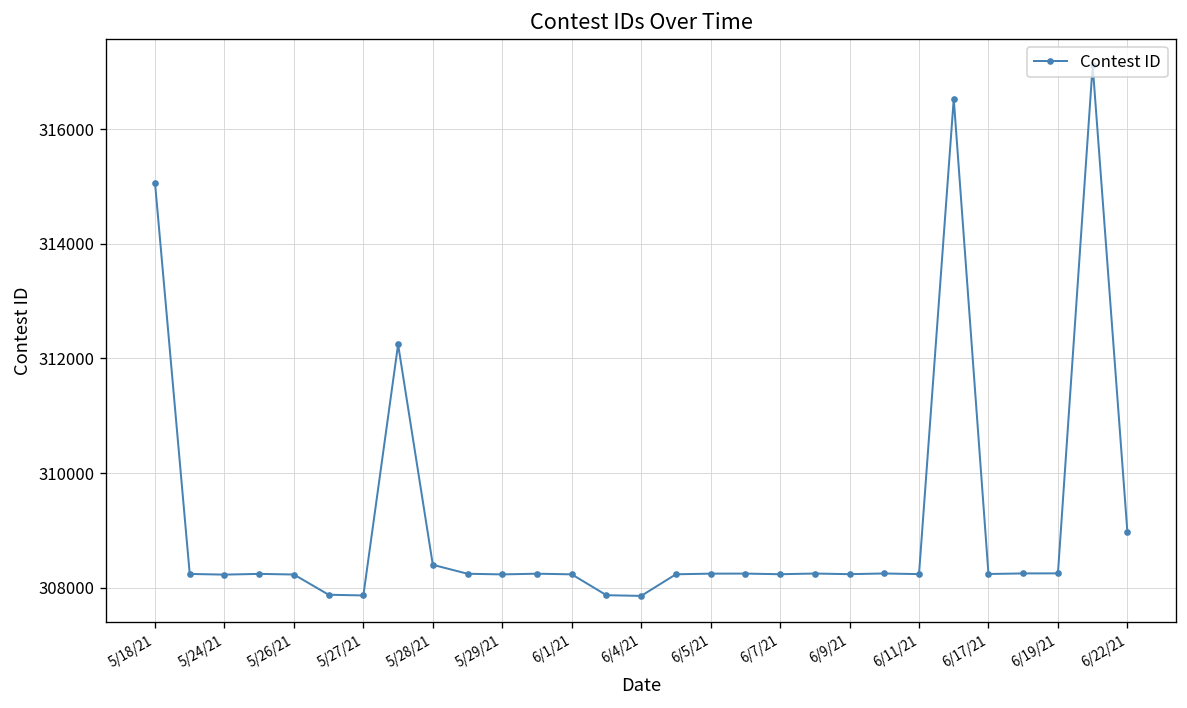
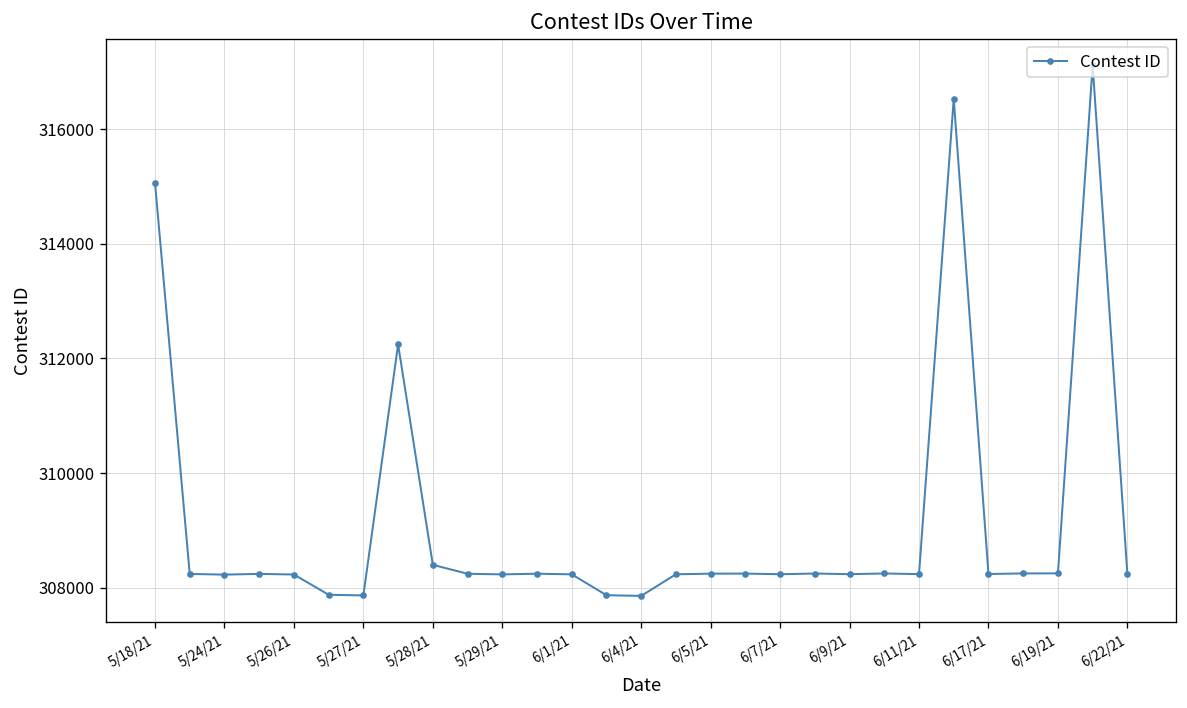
  {
    "5/18/21": 315100,
    "6/17/21": 308200,
-   "6/22/21": 309000
+   "6/22/21": 308200
  }
